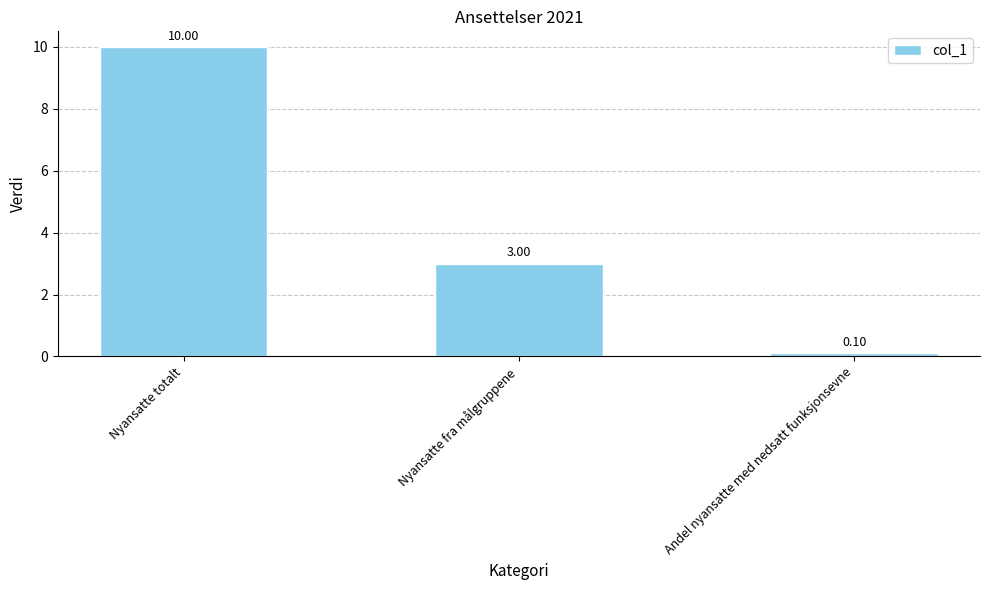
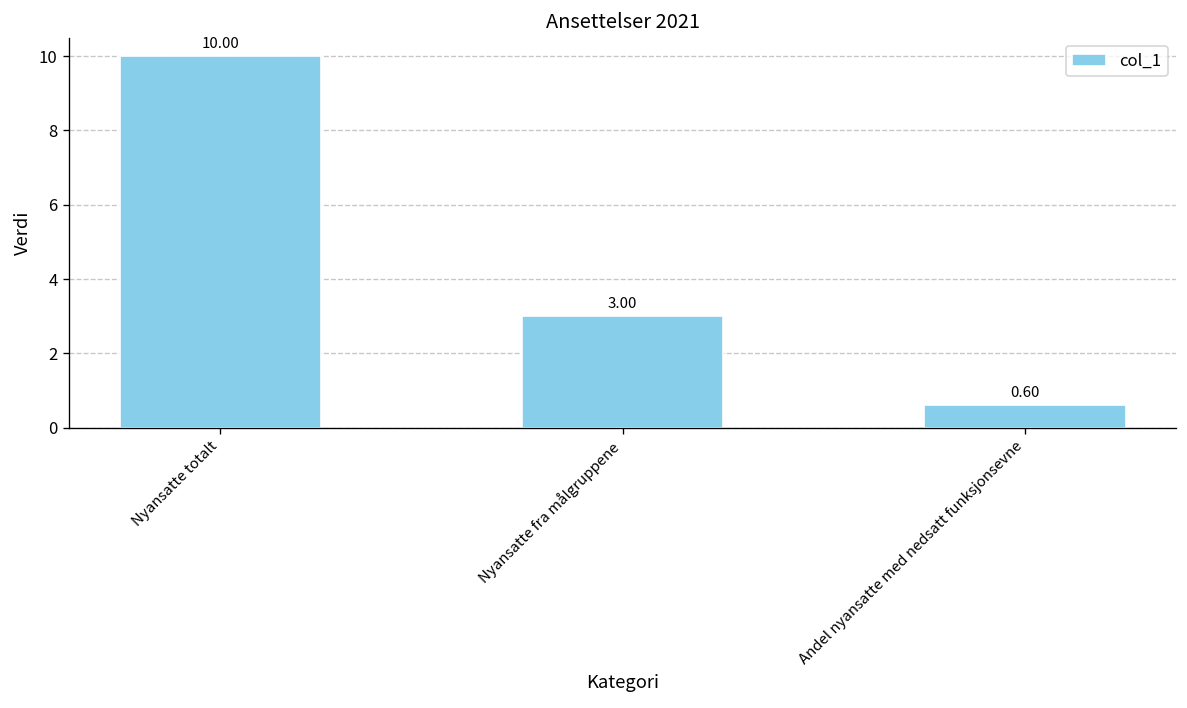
  {
    "Nyansatte totalt": 10.00,
    "Nyansatte fra målgruppene": 3.00,
-   "Andel nyansatte med nedsatt funksjonsevne": 0.10
+   "Andel nyansatte med nedsatt funksjonsevne": 0.60
  }
